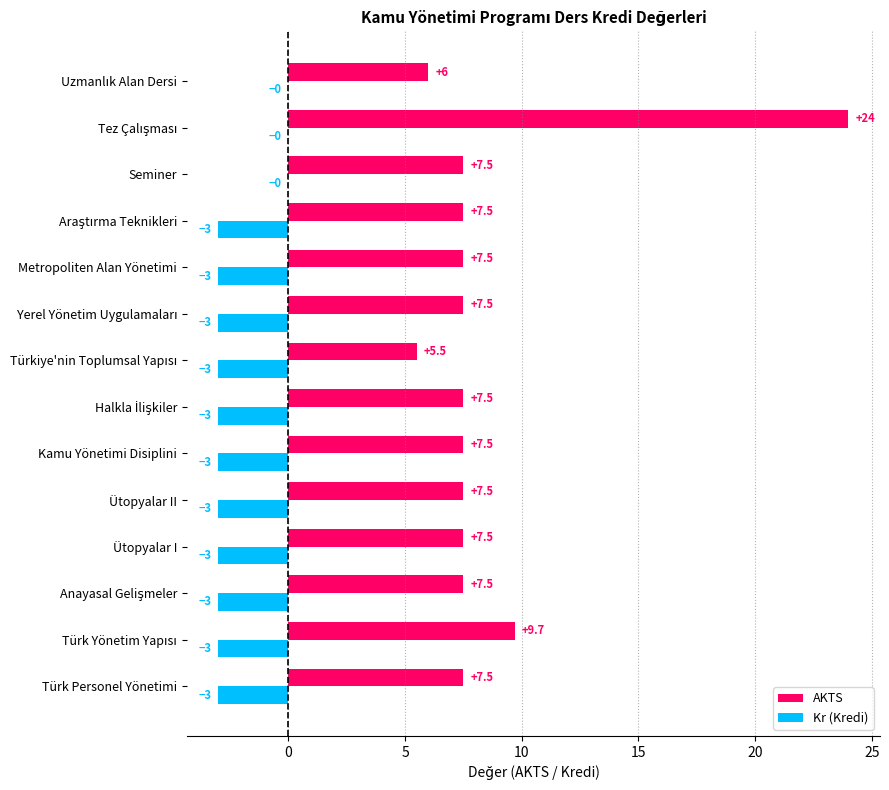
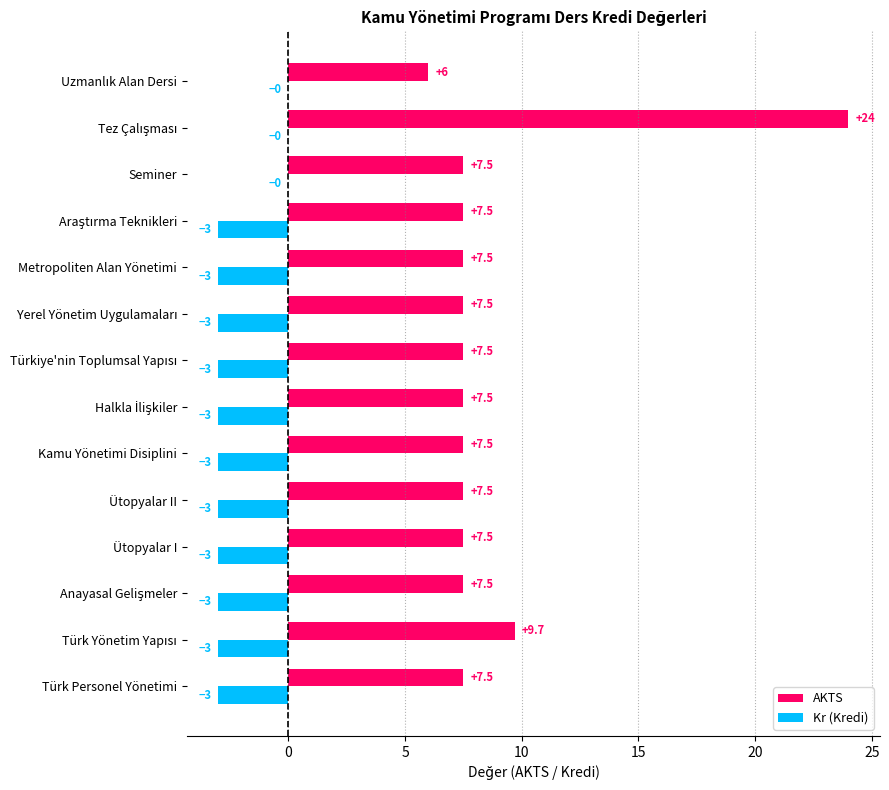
  {
    "AKTS": {
      "Uzmanlık Alan Dersi": "+6",
      "Tez Çalışması": "+24",
      "Seminer": "+7.5",
      "Araştırma Teknikleri": "+7.5",
      "Metropoliten Alan Yönetimi": "+7.5",
      "Yerel Yönetim Uygulamaları": "+7.5",
-     "Türkiye'nin Toplumsal Yapısı": "+5.5",
+     "Türkiye'nin Toplumsal Yapısı": "+7.5",
      "Halkla İlişkiler": "+7.5",
      "Kamu Yönetimi Disiplini": "+7.5",
      "Ütopyalar II": "+7.5",
      "Ütopyalar I": "+7.5",
      "Anayasal Gelişmeler": "+7.5",
      "Türk Yönetim Yapısı": "+9.7",
      "Türk Personel Yönetimi": "+7.5"
    },
    "Kr (Kredi)": {
      "Uzmanlık Alan Dersi": "-0",
      "Tez Çalışması": "-0",
      "Seminer": "-0",
      "Araştırma Teknikleri": "-3",
      "Metropoliten Alan Yönetimi": "-3",
      "Yerel Yönetim Uygulamaları": "-3",
      "Türkiye'nin Toplumsal Yapısı": "-3",
      "Halkla İlişkiler": "-3",
      "Kamu Yönetimi Disiplini": "-3",
      "Ütopyalar II": "-3",
      "Ütopyalar I": "-3",
      "Anayasal Gelişmeler": "-3",
      "Türk Yönetim Yapısı": "-3",
      "Türk Personel Yönetimi": "-3"
    }
  }
